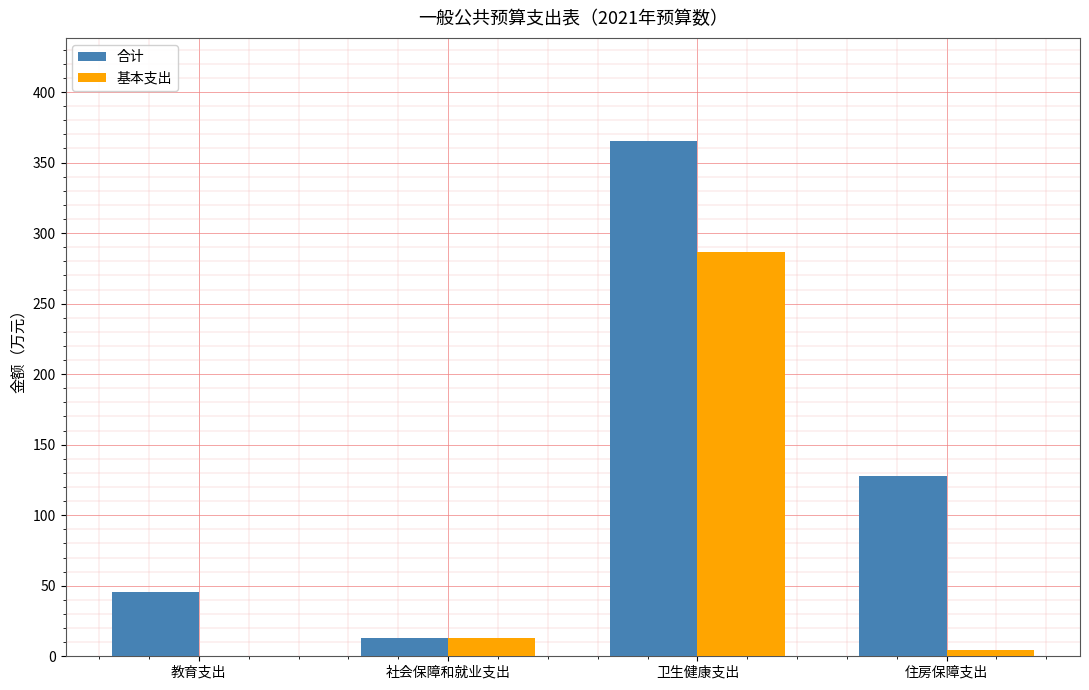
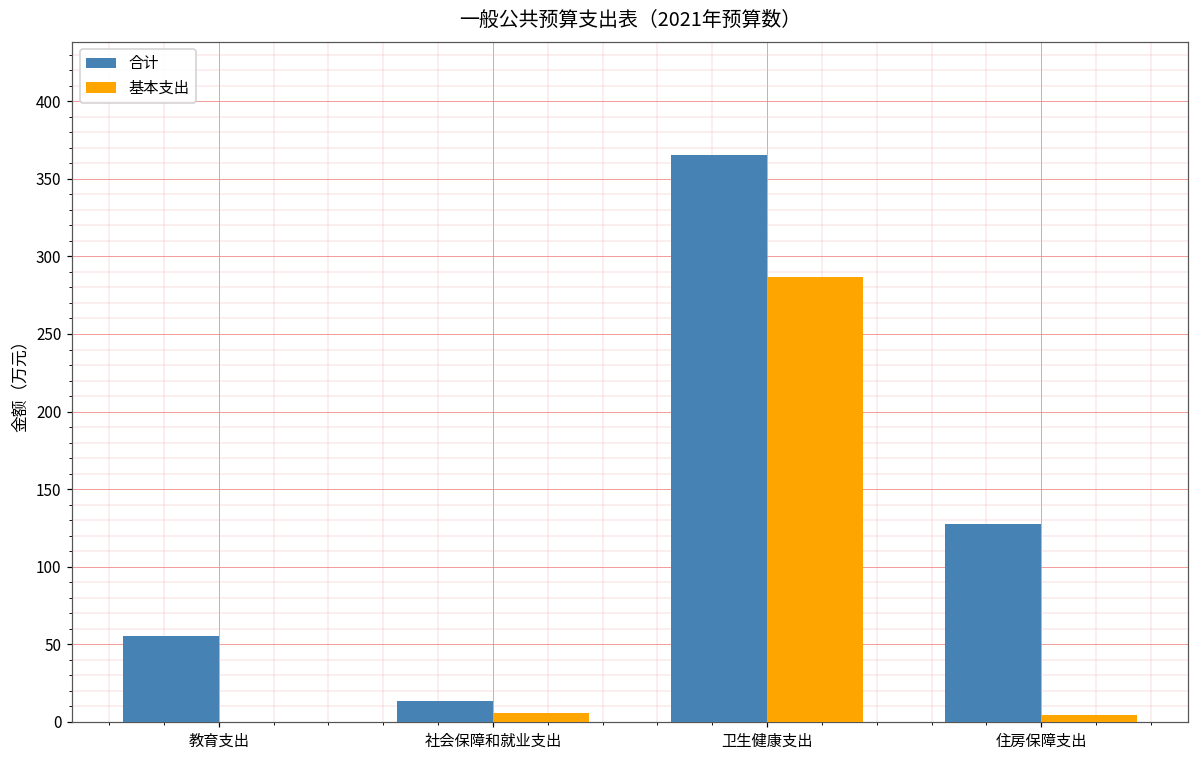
  {
    "合计": {
-     "教育支出": 45,
+     "教育支出": 55,
      "社会保障和就业支出": 13,
      "卫生健康支出": 365,
      "住房保障支出": 128
    },
    "基本支出": {
      "教育支出": 0,
-     "社会保障和就业支出": 13,
+     "社会保障和就业支出": 6,
      "卫生健康支出": 287,
      "住房保障支出": 5
    }
  }
